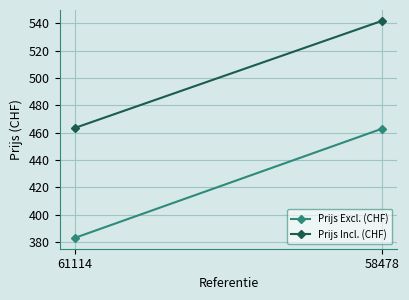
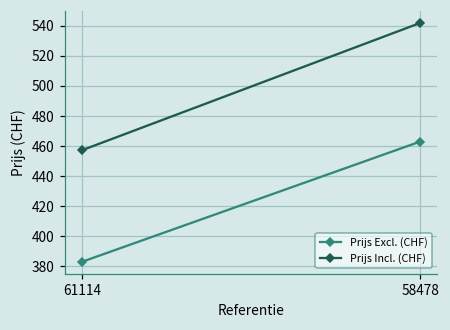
  {
    "Prijs Excl. (CHF)": {
      "61114": 383,
      "58478": 463
    },
    "Prijs Incl. (CHF)": {
-     "61114": 464,
+     "61114": 457,
      "58478": 542
    }
  }
